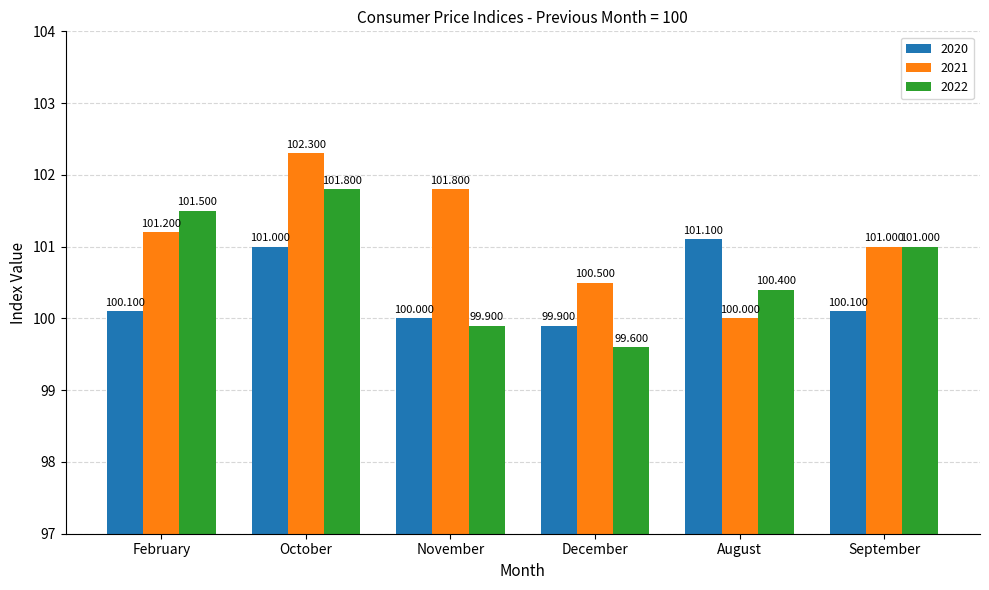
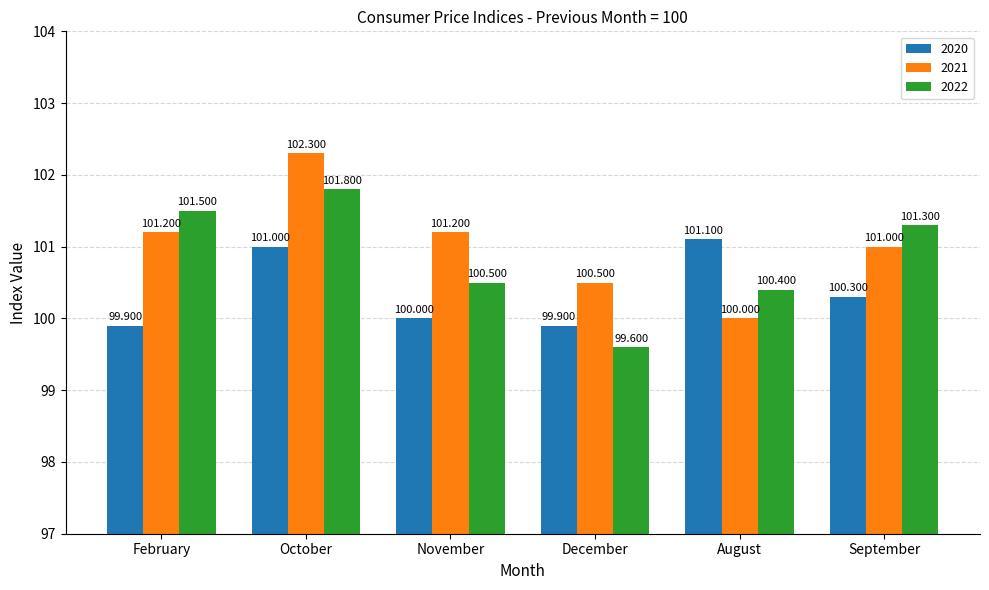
  {
    "2020": {
-     "February": 100.100,
+     "February": 99.900,
      "October": 101.000,
      "November": 100.000,
      "December": 99.900,
      "August": 101.100,
-     "September": 100.100
+     "September": 100.300
    },
    "2021": {
      "February": 101.200,
      "October": 102.300,
-     "November": 101.800,
+     "November": 101.200,
      "December": 100.500,
      "August": 100.000,
      "September": 101.000
    },
    "2022": {
      "February": 101.500,
      "October": 101.800,
-     "November": 99.900,
+     "November": 100.500,
      "December": 99.600,
      "August": 100.400,
-     "September": 101.000
+     "September": 101.300
    }
  }
